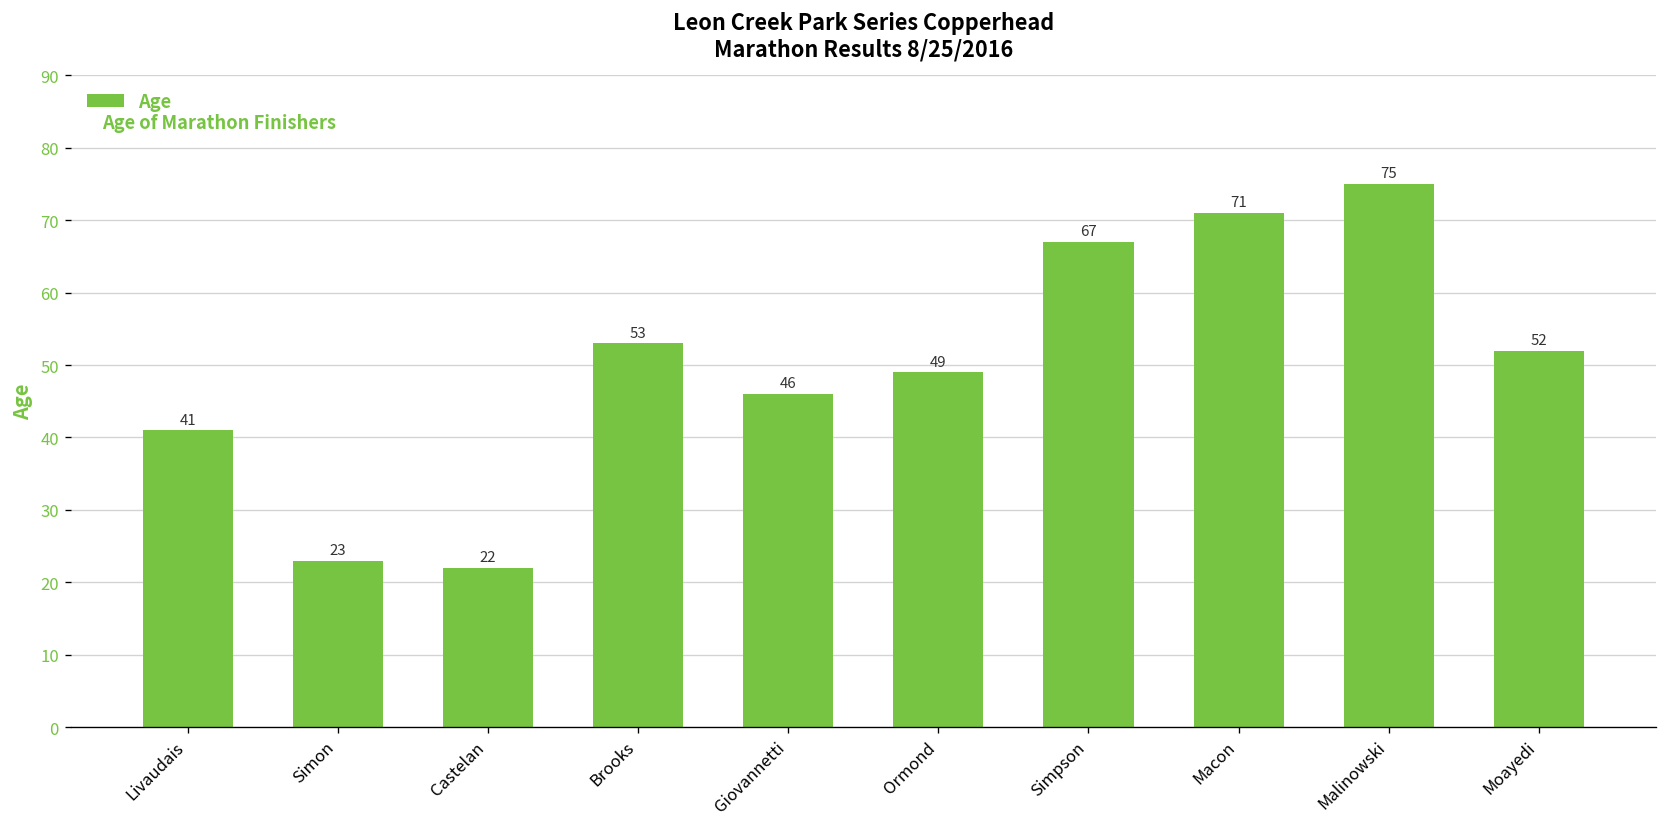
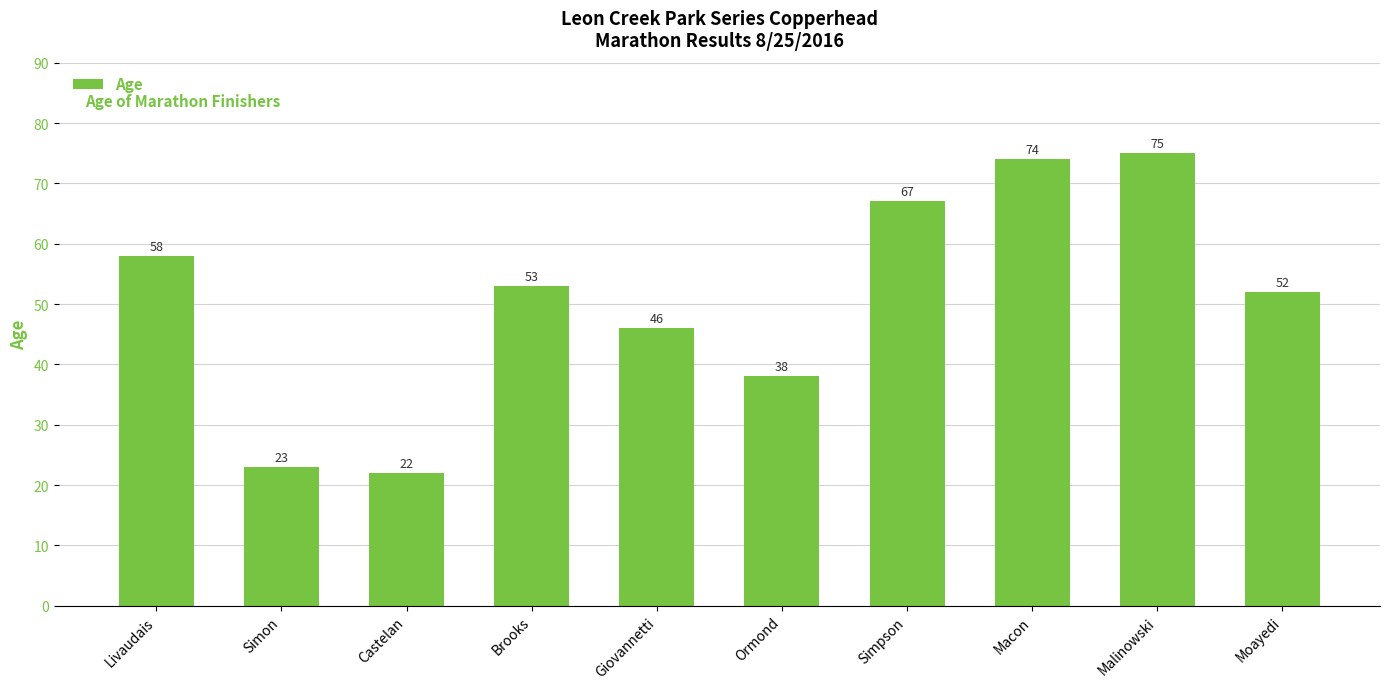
  {
-   "Livaudais": 41,
+   "Livaudais": 58,
    "Simon": 23,
    "Castelan": 22,
    "Brooks": 53,
    "Giovannetti": 46,
-   "Ormond": 49,
+   "Ormond": 38,
    "Simpson": 67,
-   "Macon": 71,
+   "Macon": 74,
    "Malinowski": 75,
    "Moayedi": 52
  }
